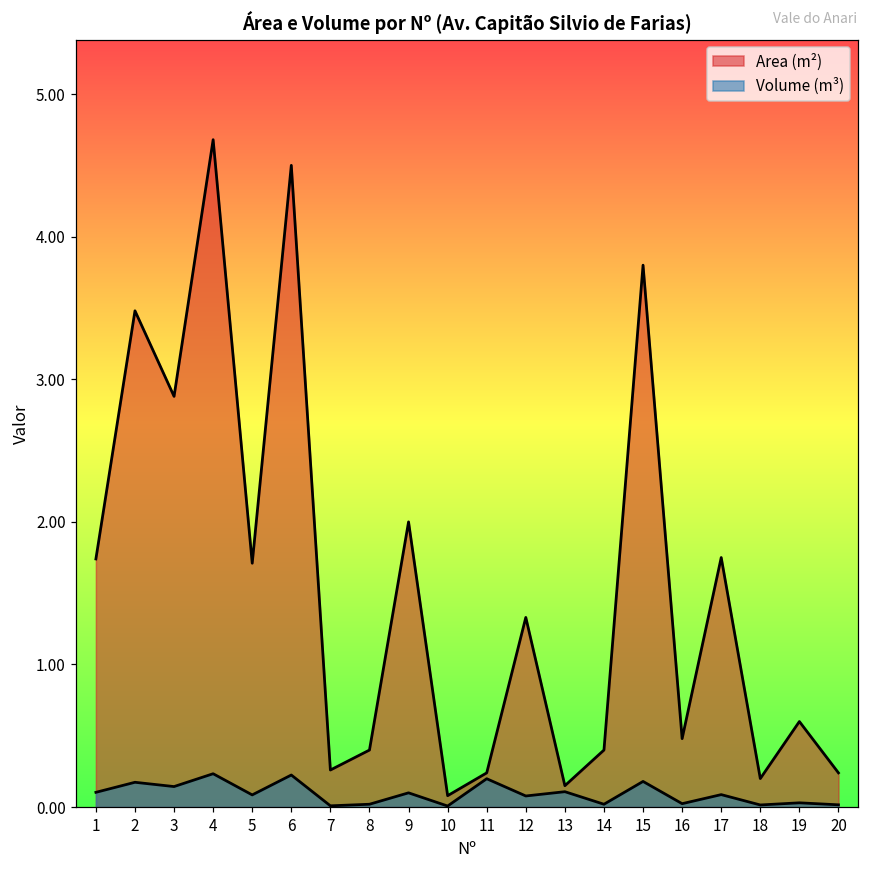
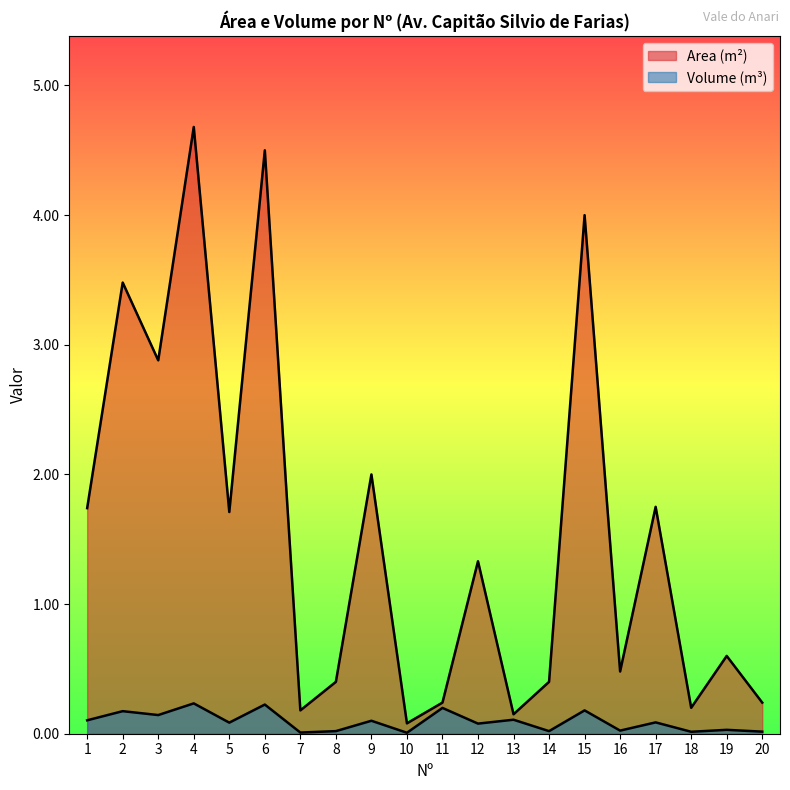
  {
    "Area (m²)": {
      "1": 1.74,
      "2": 3.48,
      "3": 2.88,
      "4": 4.68,
      "5": 1.71,
      "6": 4.50,
-     "7": 0.26,
+     "7": 0.18,
      "8": 0.40,
      "9": 2.00,
      "10": 0.08,
      "11": 0.24,
      "12": 1.33,
      "13": 0.15,
      "14": 0.40,
-     "15": 3.8,
+     "15": 4.0,
      "16": 0.48,
      "17": 1.75,
      "18": 0.20,
      "19": 0.60,
      "20": 0.24
    },
    "Volume (m³)": {
      "1": 0.10,
      "2": 0.17,
      "3": 0.14,
      "4": 0.23,
      "5": 0.09,
      "6": 0.23,
      "7": 0.01,
      "8": 0.02,
      "9": 0.10,
      "10": 0.01,
      "11": 0.20,
      "12": 0.08,
      "13": 0.11,
      "14": 0.02,
      "15": 0.18,
      "16": 0.02,
      "17": 0.09,
      "18": 0.02,
      "19": 0.03,
      "20": 0.02
    }
  }
